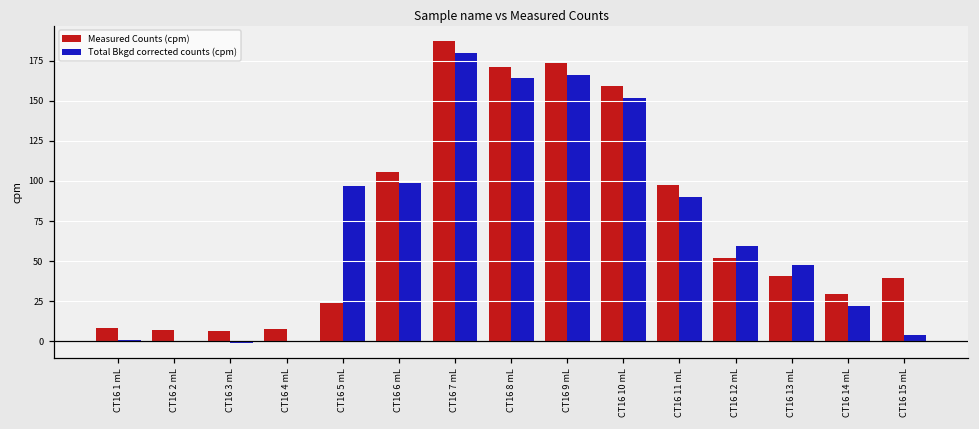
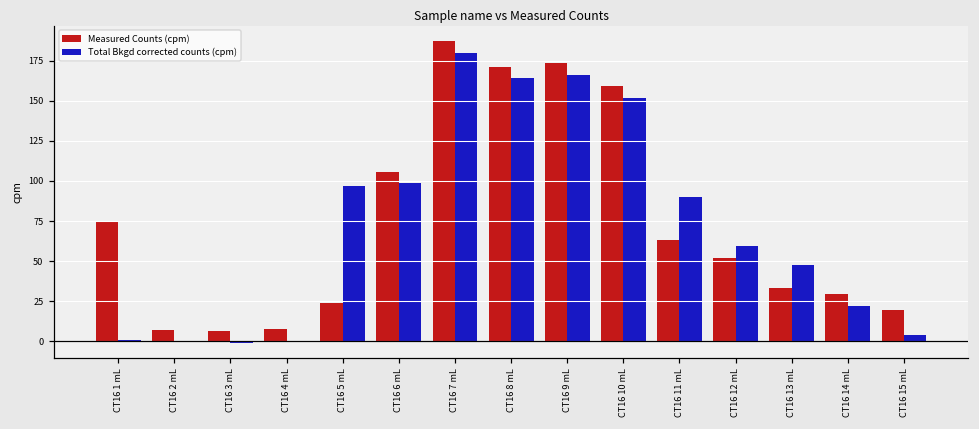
  {
    "Measured Counts (cpm)": {
-     "CT16 1 mL": 8,
+     "CT16 1 mL": 75,
      "CT16 2 mL": 7,
      "CT16 3 mL": 7,
      "CT16 4 mL": 7,
      "CT16 5 mL": 24,
      "CT16 6 mL": 106,
      "CT16 7 mL": 187,
      "CT16 8 mL": 171,
      "CT16 9 mL": 174,
      "CT16 10 mL": 159,
-     "CT16 11 mL": 97,
+     "CT16 11 mL": 63,
      "CT16 12 mL": 52,
-     "CT16 13 mL": 41,
+     "CT16 13 mL": 34,
      "CT16 14 mL": 29,
-     "CT16 15 mL": 39
+     "CT16 15 mL": 19
    },
    "Total Bkgd corrected counts (cpm)": {
      "CT16 5 mL": 97,
      "CT16 6 mL": 99,
      "CT16 7 mL": 180,
      "CT16 8 mL": 164,
      "CT16 9 mL": 166,
      "CT16 10 mL": 152,
      "CT16 11 mL": 90,
      "CT16 12 mL": 60,
      "CT16 13 mL": 48,
      "CT16 14 mL": 22,
      "CT16 15 mL": 4
    }
  }
